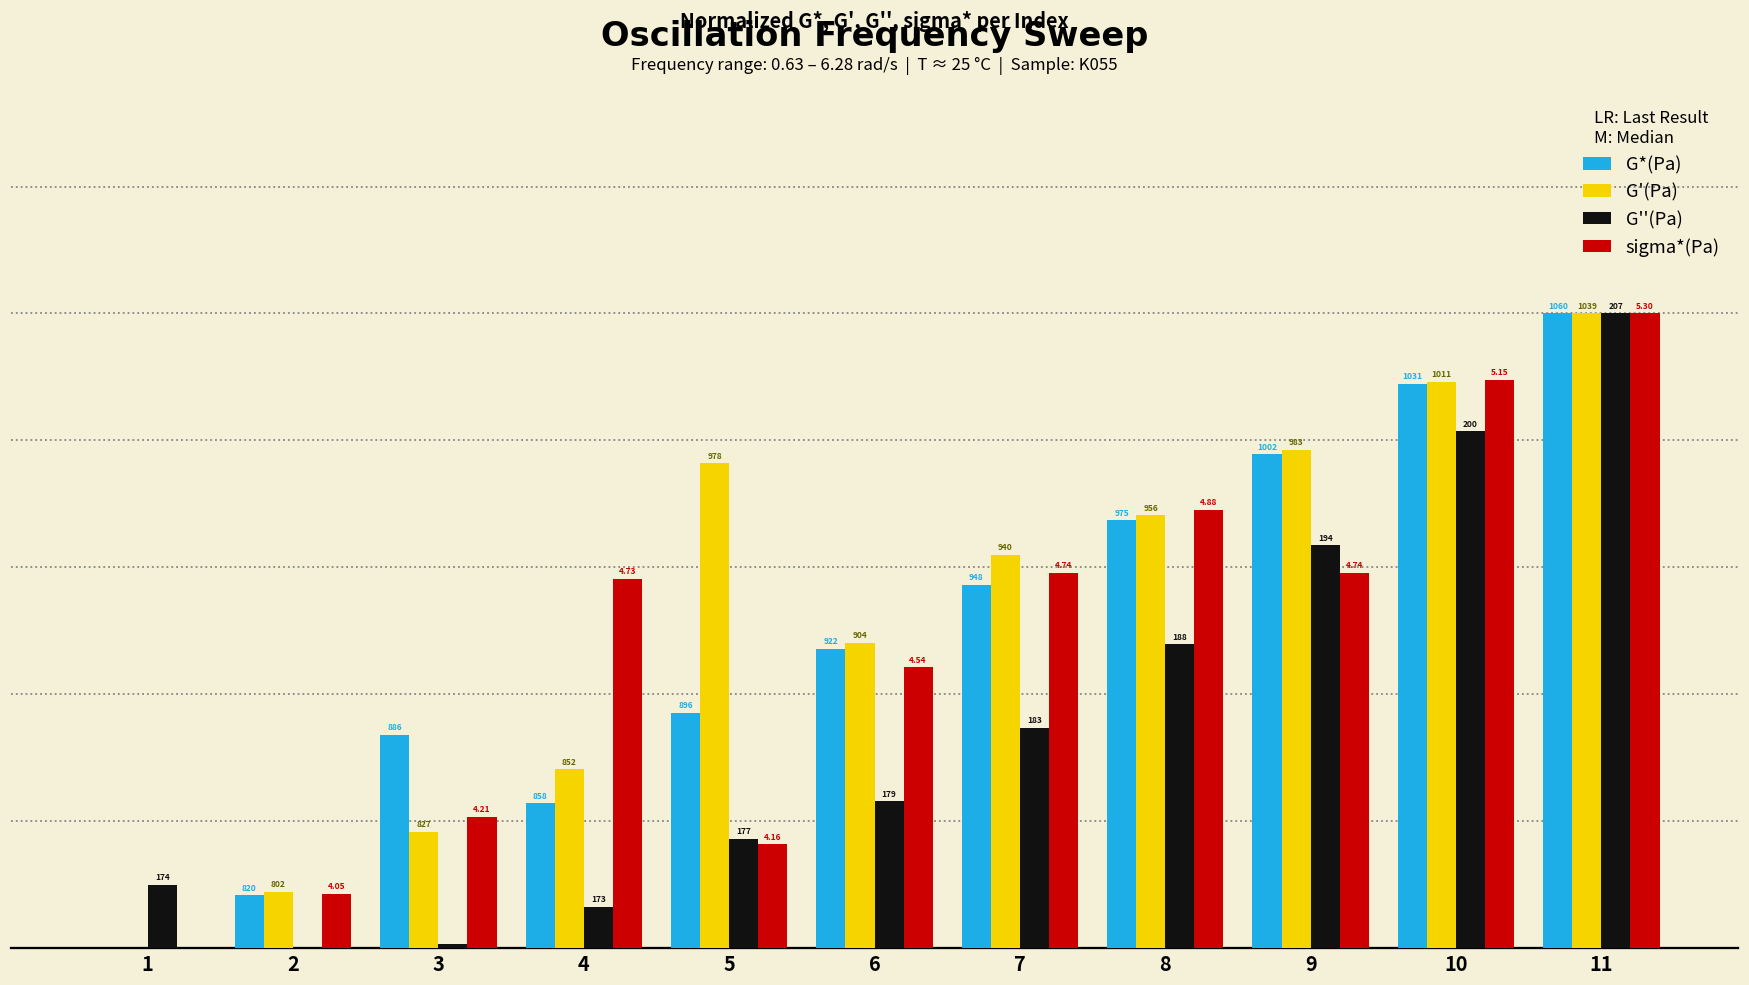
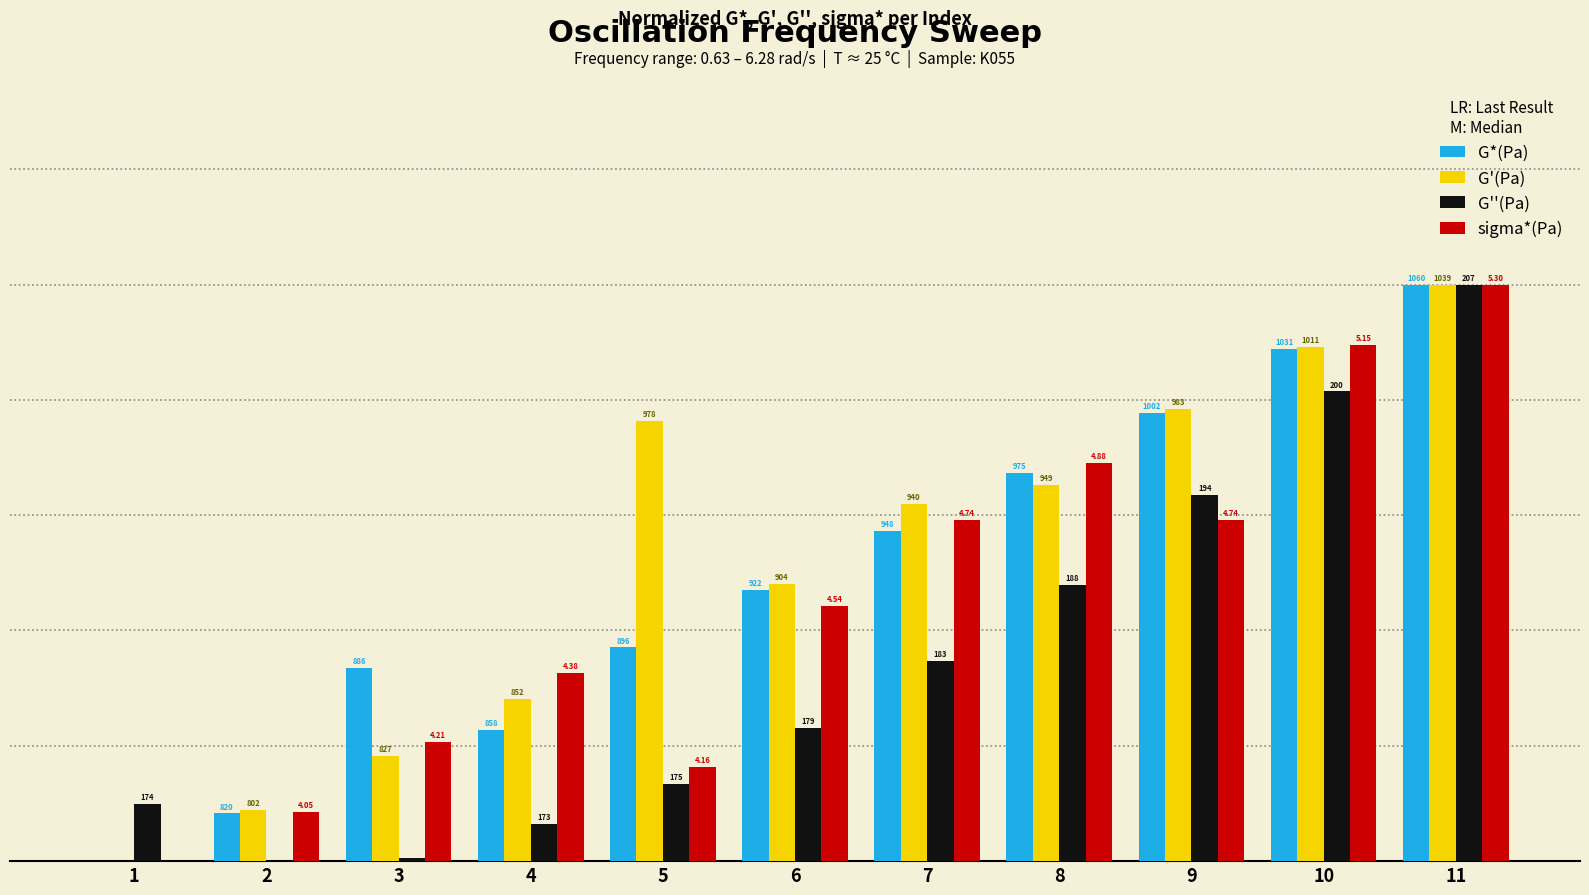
  {
    "G'(Pa)": {
-     "8": 956
+     "8": 949
    },
    "G''(Pa)": {
-     "5": 177
+     "5": 175
    },
    "sigma*(Pa)": {
-     "4": 4.73
+     "4": 4.38
    }
  }
